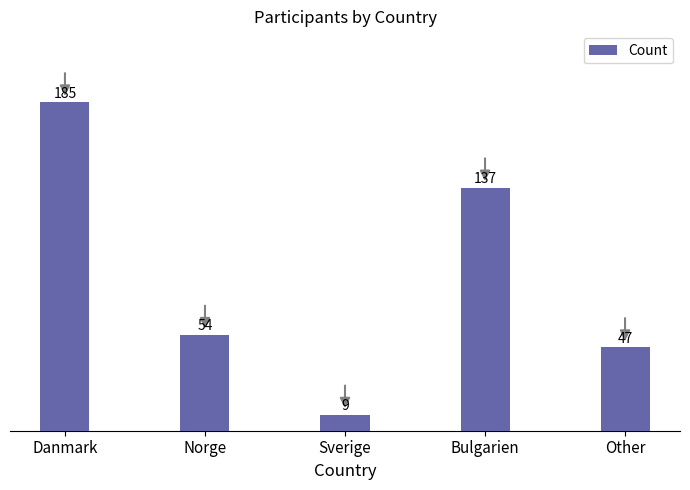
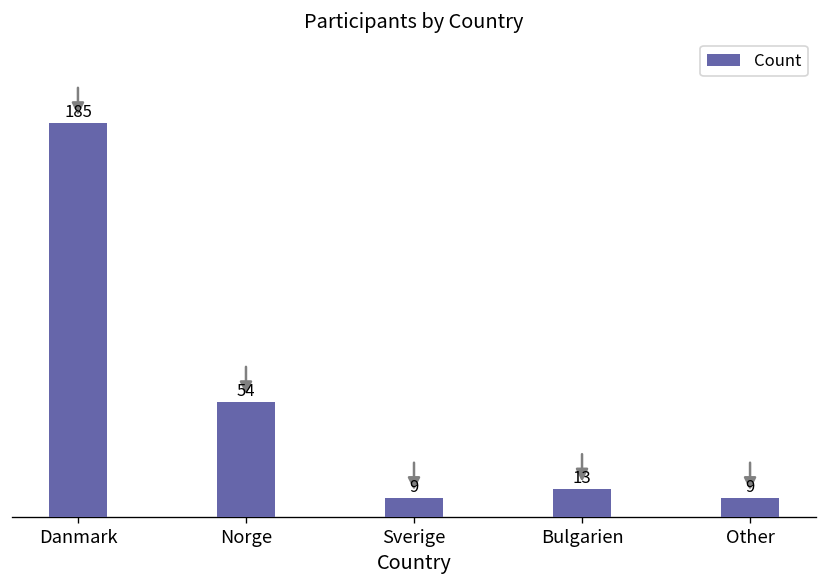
  {
    "Danmark": 185,
    "Norge": 54,
    "Sverige": 9,
-   "Bulgarien": 137,
-   "Other": 47
+   "Bulgarien": 13,
+   "Other": 9
  }
